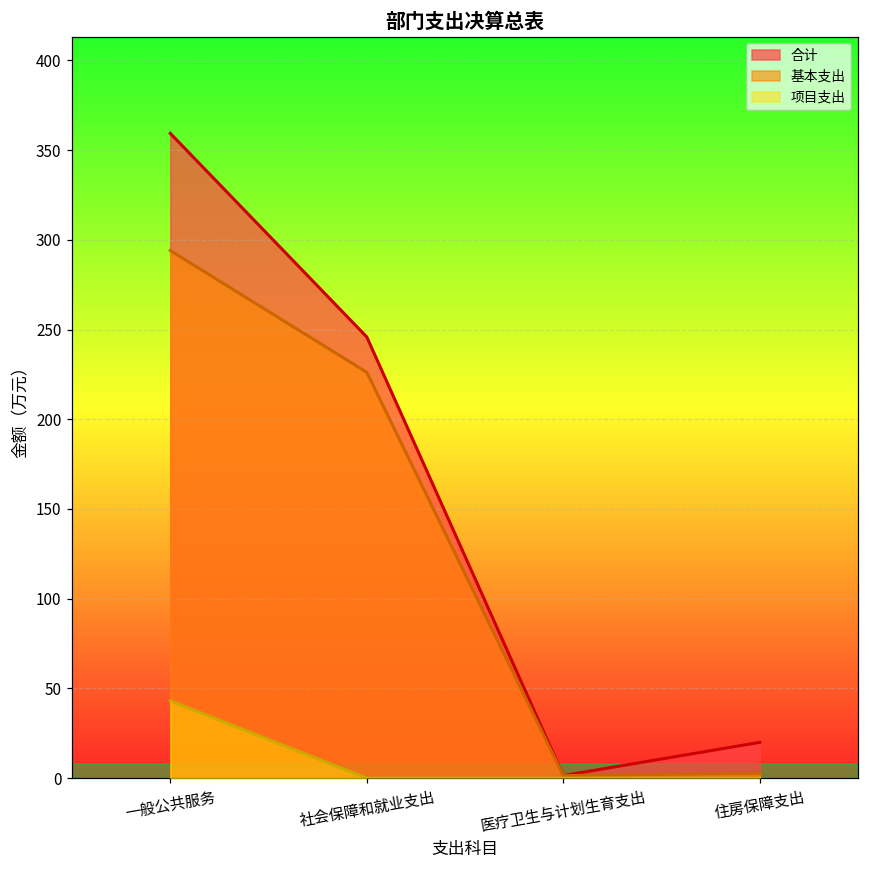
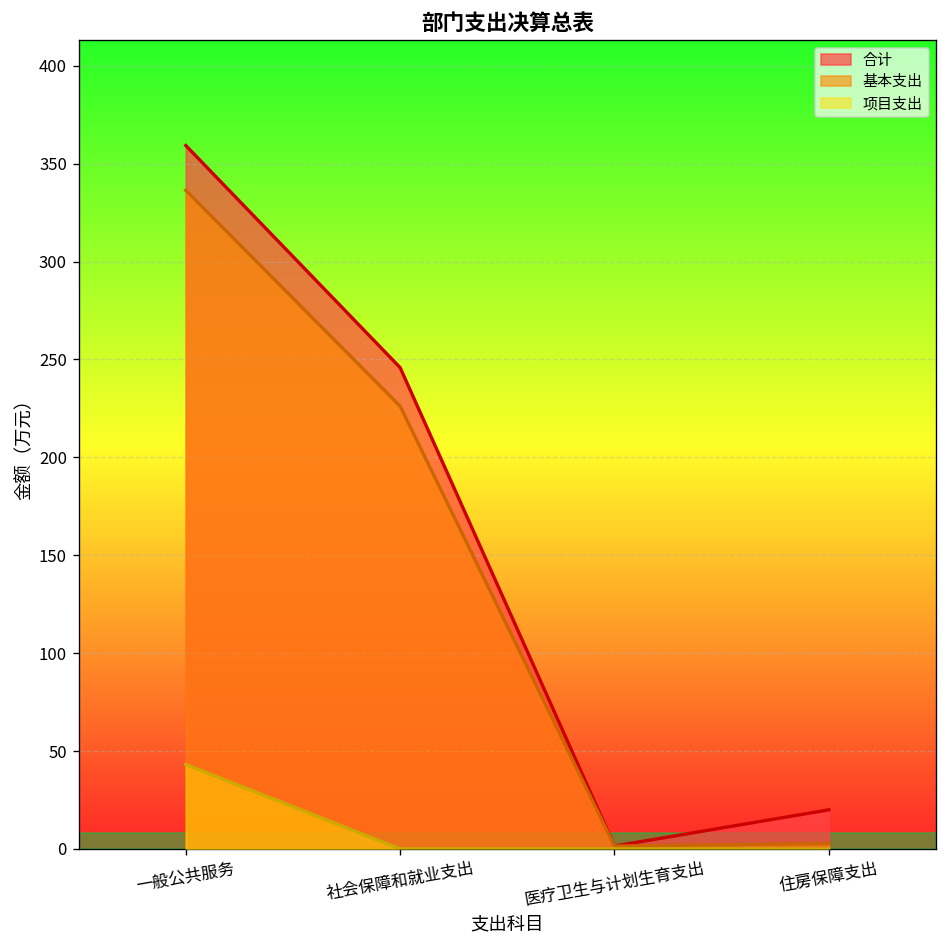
  {
    "合计": {
      "一般公共服务": 359,
      "社会保障和就业支出": 246,
      "住房保障支出": 20
    },
    "基本支出": {
-     "一般公共服务": 294,
+     "一般公共服务": 336,
      "社会保障和就业支出": 226
    },
    "项目支出": {
      "一般公共服务": 43
    }
  }
